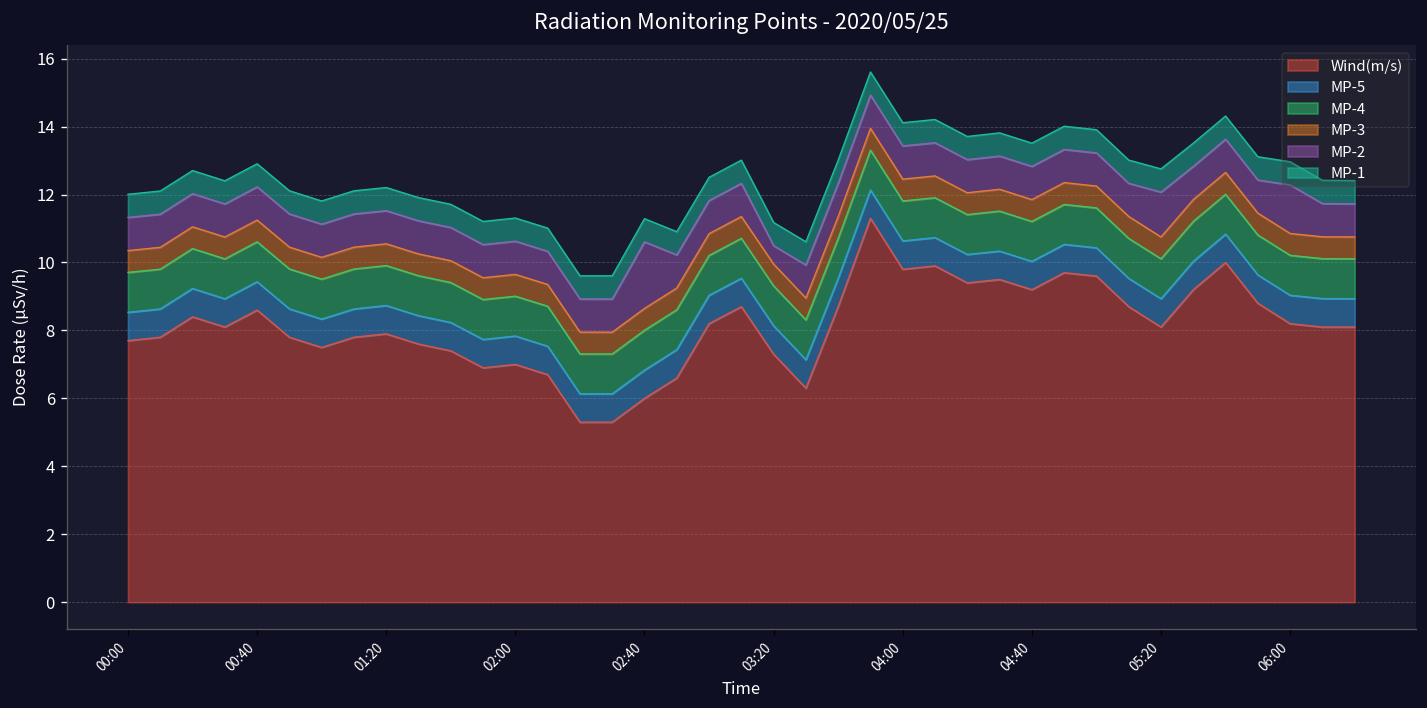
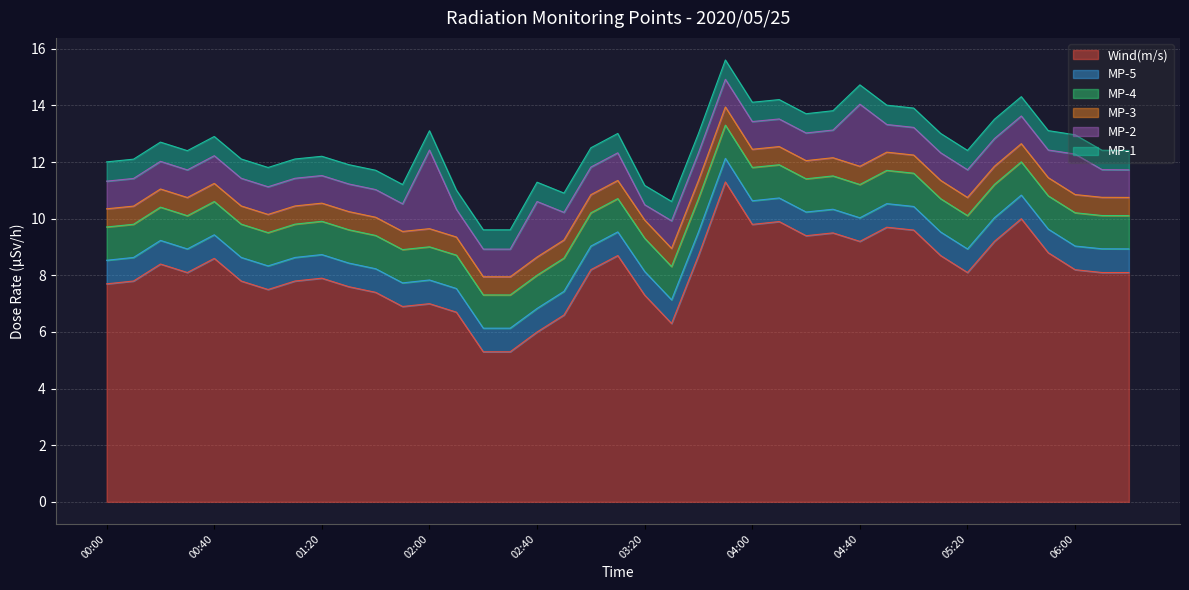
  {
    "MP-2": {
      "00:00": 1.0,
      "00:40": 1.0,
      "01:20": 1.0,
-     "02:00": 1.0,
+     "02:00": 2.8,
      "02:40": 2.0,
      "03:20": 0.5,
      "04:00": 1.0,
-     "04:40": 1.0,
-     "05:20": 1.3
+     "04:40": 2.2,
+     "05:20": 1.0
    }
  }
